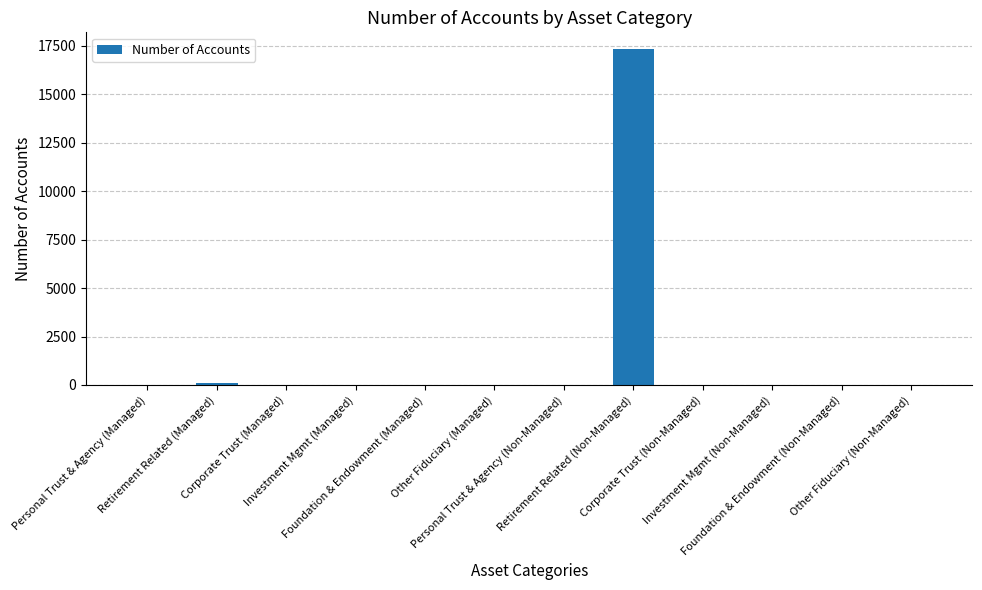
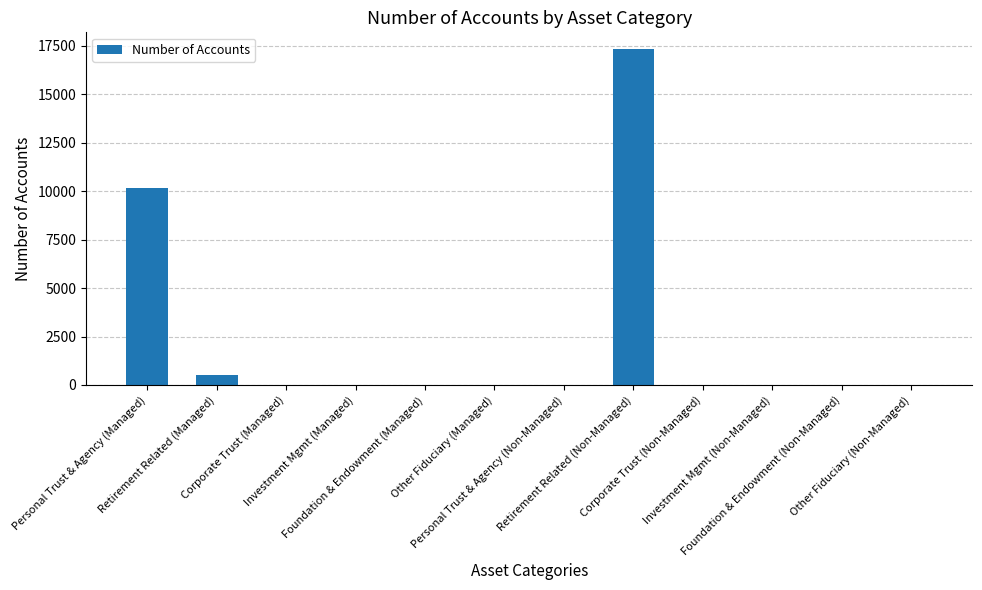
  {
-   "Personal Trust & Agency (Managed)": 0,
-   "Retirement Related (Managed)": 100,
+   "Personal Trust & Agency (Managed)": 10200,
+   "Retirement Related (Managed)": 500,
    "Corporate Trust (Managed)": 0,
    "Investment Mgmt (Managed)": 0,
    "Foundation & Endowment (Managed)": 0,
    "Other Fiduciary (Managed)": 0,
    "Personal Trust & Agency (Non-Managed)": 0,
    "Retirement Related (Non-Managed)": 17300,
    "Corporate Trust (Non-Managed)": 0,
    "Investment Mgmt (Non-Managed)": 0,
    "Foundation & Endowment (Non-Managed)": 0,
    "Other Fiduciary (Non-Managed)": 0
  }
